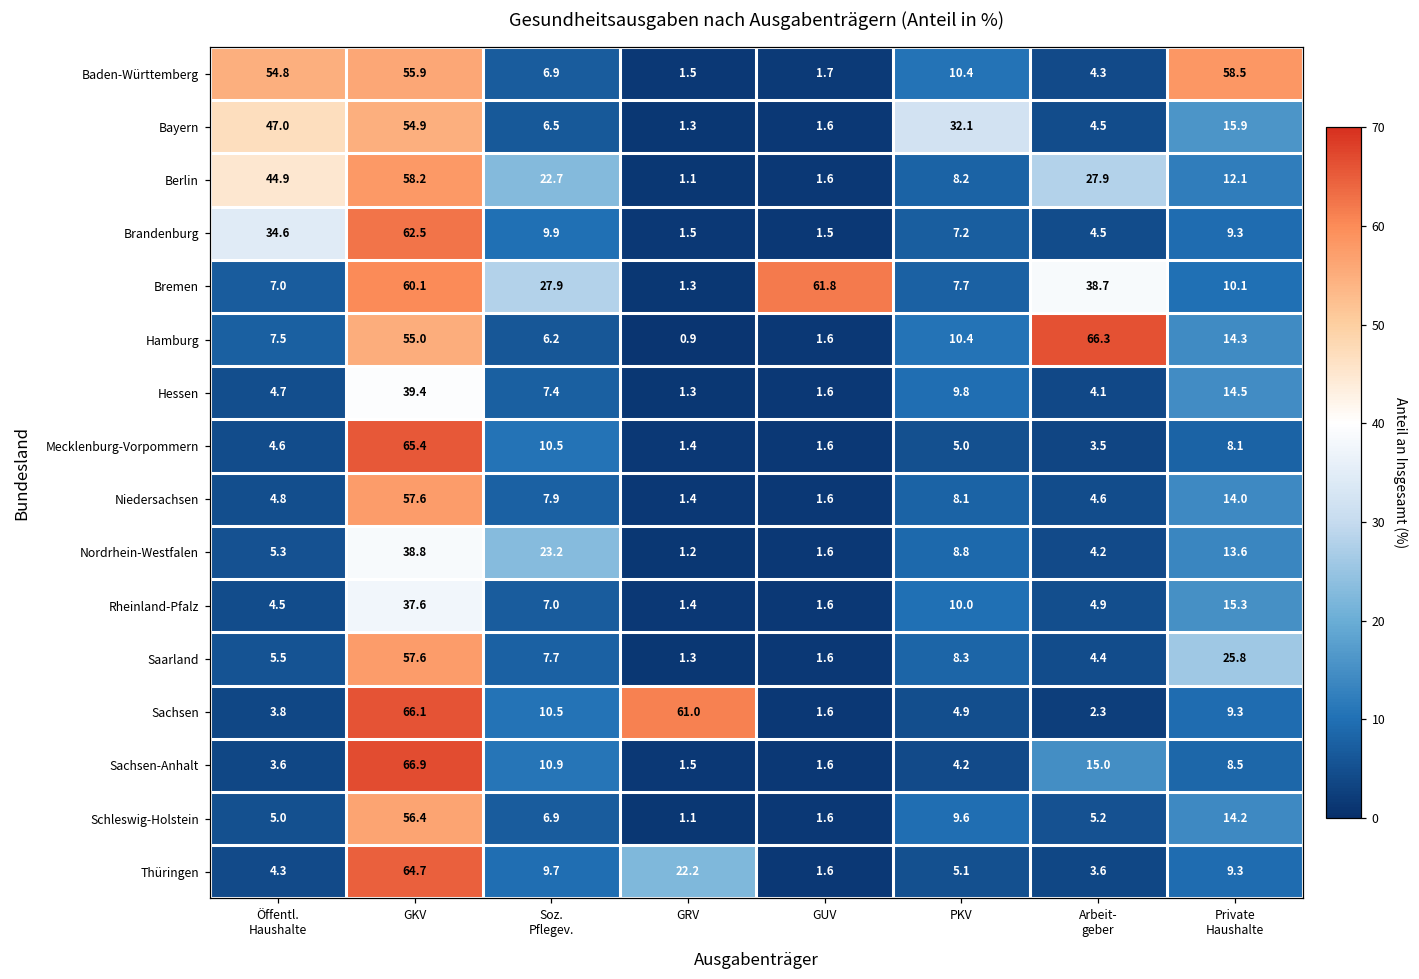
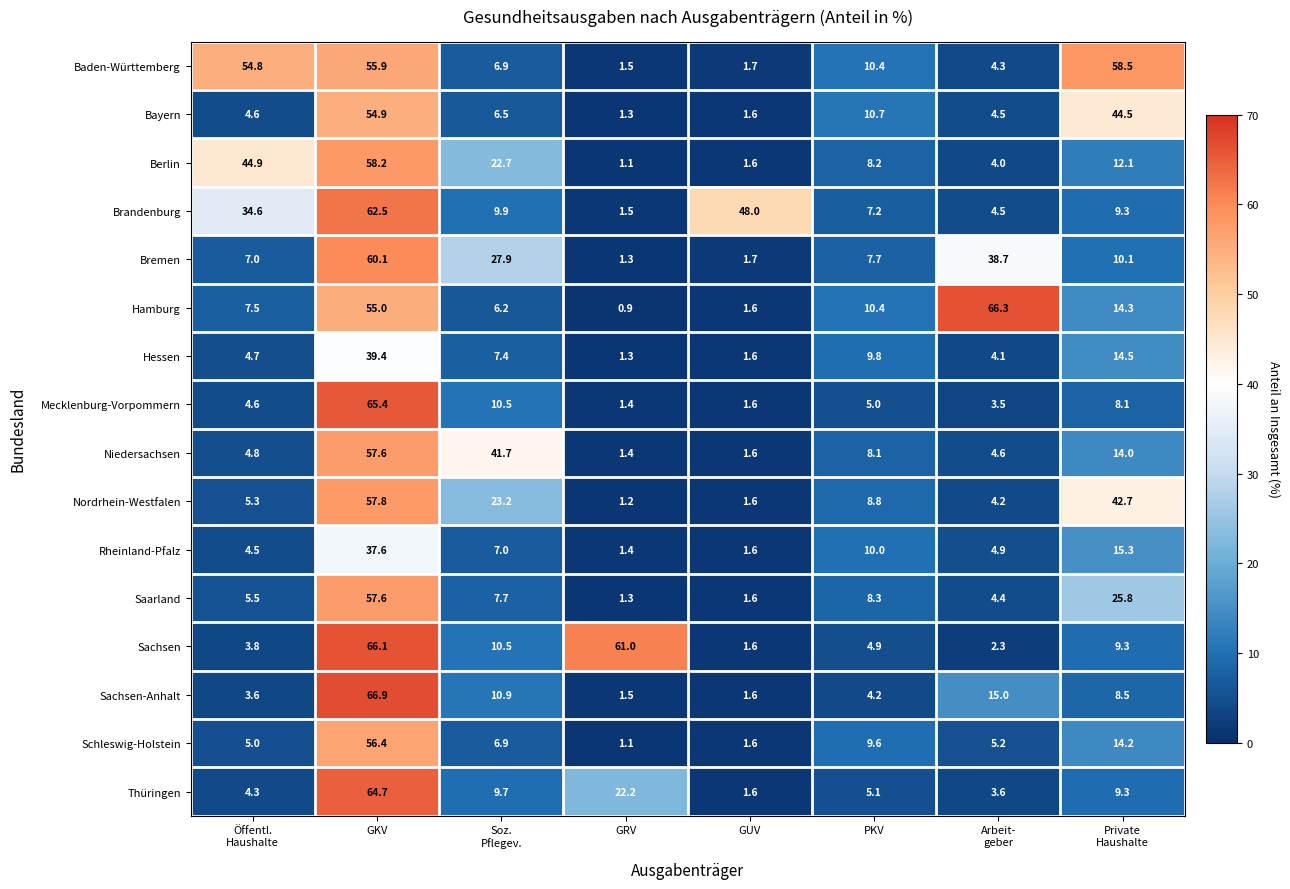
  {
    "Baden-Württemberg": {
      "Öffentl. Haushalte": 54.8,
      "GKV": 55.9,
      "Soz. Pflegev.": 6.9,
      "GRV": 1.5,
      "GUV": 1.7,
      "PKV": 10.4,
      "Arbeit- geber": 4.3,
      "Private Haushalte": 58.5
    },
    "Bayern": {
-     "Öffentl. Haushalte": 47.0,
+     "Öffentl. Haushalte": 4.6,
      "GKV": 54.9,
      "Soz. Pflegev.": 6.5,
      "GRV": 1.3,
      "GUV": 1.6,
-     "PKV": 32.1,
+     "PKV": 10.7,
      "Arbeit- geber": 4.5,
-     "Private Haushalte": 15.9
+     "Private Haushalte": 44.5
    },
    "Berlin": {
      "Öffentl. Haushalte": 44.9,
      "GKV": 58.2,
      "Soz. Pflegev.": 22.7,
      "GRV": 1.1,
      "GUV": 1.6,
      "PKV": 8.2,
-     "Arbeit- geber": 27.9,
+     "Arbeit- geber": 4.0,
      "Private Haushalte": 12.1
    },
    "Brandenburg": {
      "Öffentl. Haushalte": 34.6,
      "GKV": 62.5,
      "Soz. Pflegev.": 9.9,
      "GRV": 1.5,
-     "GUV": 1.5,
+     "GUV": 48.0,
      "PKV": 7.2,
      "Arbeit- geber": 4.5,
      "Private Haushalte": 9.3
    },
    "Bremen": {
      "Öffentl. Haushalte": 7.0,
      "GKV": 60.1,
      "Soz. Pflegev.": 27.9,
      "GRV": 1.3,
-     "GUV": 61.8,
+     "GUV": 1.7,
      "PKV": 7.7,
      "Arbeit- geber": 38.7,
      "Private Haushalte": 10.1
    },
    "Hamburg": {
      "Öffentl. Haushalte": 7.5,
      "GKV": 55.0,
      "Soz. Pflegev.": 6.2,
      "GRV": 0.9,
      "GUV": 1.6,
      "PKV": 10.4,
      "Arbeit- geber": 66.3,
      "Private Haushalte": 14.3
    },
    "Hessen": {
      "Öffentl. Haushalte": 4.7,
      "GKV": 39.4,
      "Soz. Pflegev.": 7.4,
      "GRV": 1.3,
      "GUV": 1.6,
      "PKV": 9.8,
      "Arbeit- geber": 4.1,
      "Private Haushalte": 14.5
    },
    "Mecklenburg-Vorpommern": {
      "Öffentl. Haushalte": 4.6,
      "GKV": 65.4,
      "Soz. Pflegev.": 10.5,
      "GRV": 1.4,
      "GUV": 1.6,
      "PKV": 5.0,
      "Arbeit- geber": 3.5,
      "Private Haushalte": 8.1
    },
    "Niedersachsen": {
      "Öffentl. Haushalte": 4.8,
      "GKV": 57.6,
-     "Soz. Pflegev.": 7.9,
+     "Soz. Pflegev.": 41.7,
      "GRV": 1.4,
      "GUV": 1.6,
      "PKV": 8.1,
      "Arbeit- geber": 4.6,
      "Private Haushalte": 14.0
    },
    "Nordrhein-Westfalen": {
      "Öffentl. Haushalte": 5.3,
-     "GKV": 38.8,
+     "GKV": 57.8,
      "Soz. Pflegev.": 23.2,
      "GRV": 1.2,
      "GUV": 1.6,
      "PKV": 8.8,
      "Arbeit- geber": 4.2,
-     "Private Haushalte": 13.6
+     "Private Haushalte": 42.7
    },
    "Rheinland-Pfalz": {
      "Öffentl. Haushalte": 4.5,
      "GKV": 37.6,
      "Soz. Pflegev.": 7.0,
      "GRV": 1.4,
      "GUV": 1.6,
      "PKV": 10.0,
      "Arbeit- geber": 4.9,
      "Private Haushalte": 15.3
    },
    "Saarland": {
      "Öffentl. Haushalte": 5.5,
      "GKV": 57.6,
      "Soz. Pflegev.": 7.7,
      "GRV": 1.3,
      "GUV": 1.6,
      "PKV": 8.3,
      "Arbeit- geber": 4.4,
      "Private Haushalte": 25.8
    },
    "Sachsen": {
      "Öffentl. Haushalte": 3.8,
      "GKV": 66.1,
      "Soz. Pflegev.": 10.5,
      "GRV": 61.0,
      "GUV": 1.6,
      "PKV": 4.9,
      "Arbeit- geber": 2.3,
      "Private Haushalte": 9.3
    },
    "Sachsen-Anhalt": {
      "Öffentl. Haushalte": 3.6,
      "GKV": 66.9,
      "Soz. Pflegev.": 10.9,
      "GRV": 1.5,
      "GUV": 1.6,
      "PKV": 4.2,
      "Arbeit- geber": 15.0,
      "Private Haushalte": 8.5
    },
    "Schleswig-Holstein": {
      "Öffentl. Haushalte": 5.0,
      "GKV": 56.4,
      "Soz. Pflegev.": 6.9,
      "GRV": 1.1,
      "GUV": 1.6,
      "PKV": 9.6,
      "Arbeit- geber": 5.2,
      "Private Haushalte": 14.2
    },
    "Thüringen": {
      "Öffentl. Haushalte": 4.3,
      "GKV": 64.7,
      "Soz. Pflegev.": 9.7,
      "GRV": 22.2,
      "GUV": 1.6,
      "PKV": 5.1,
      "Arbeit- geber": 3.6,
      "Private Haushalte": 9.3
    }
  }
